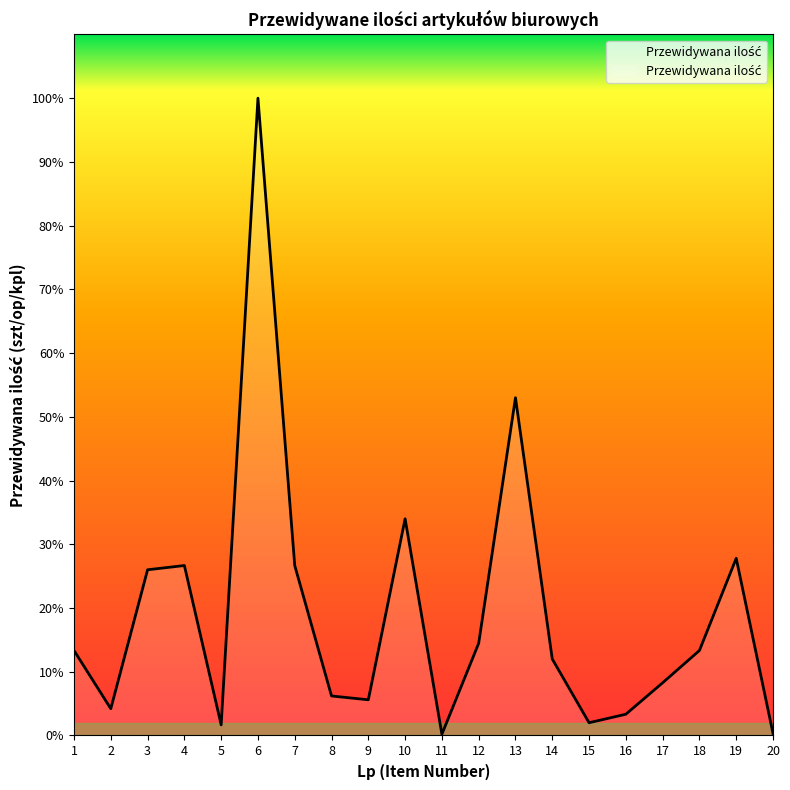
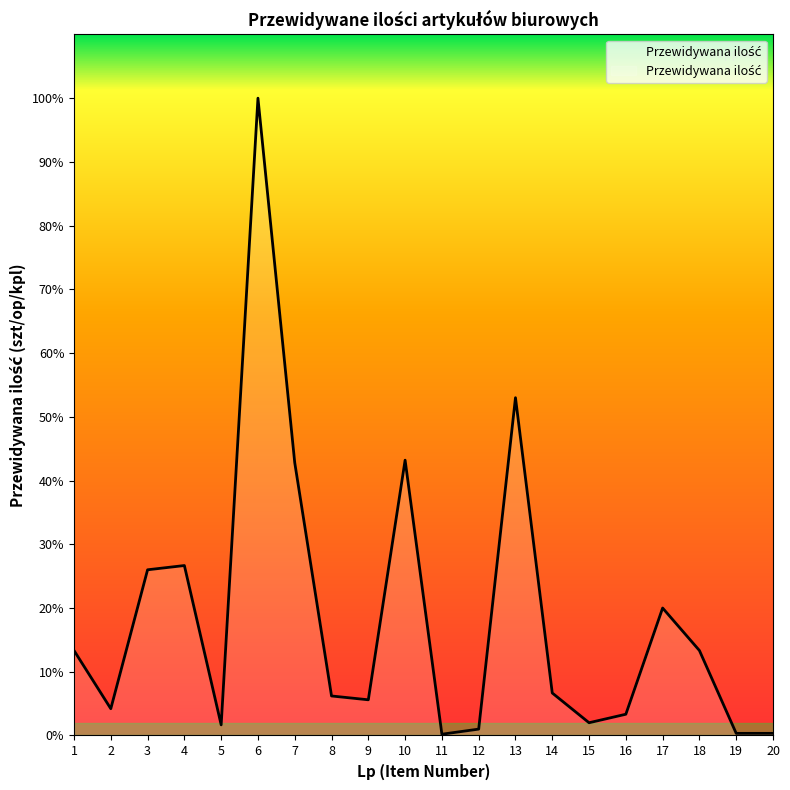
  {
    "Przewidywana ilość": {
      "1": "13%",
      "2": "4%",
      "3": "26%",
      "4": "27%",
      "6": "100%",
-     "7": "27%",
+     "7": "43%",
      "8": "6%",
      "9": "6%",
-     "10": "34%",
+     "10": "43%",
      "11": "0%",
-     "12": "14%",
+     "12": "1%",
      "13": "53%",
-     "14": "12%",
+     "14": "7%",
      "16": "3%",
-     "17": "8%",
+     "17": "20%",
      "18": "13%",
-     "19": "28%",
+     "19": "0%",
      "20": "0%"
    }
  }
